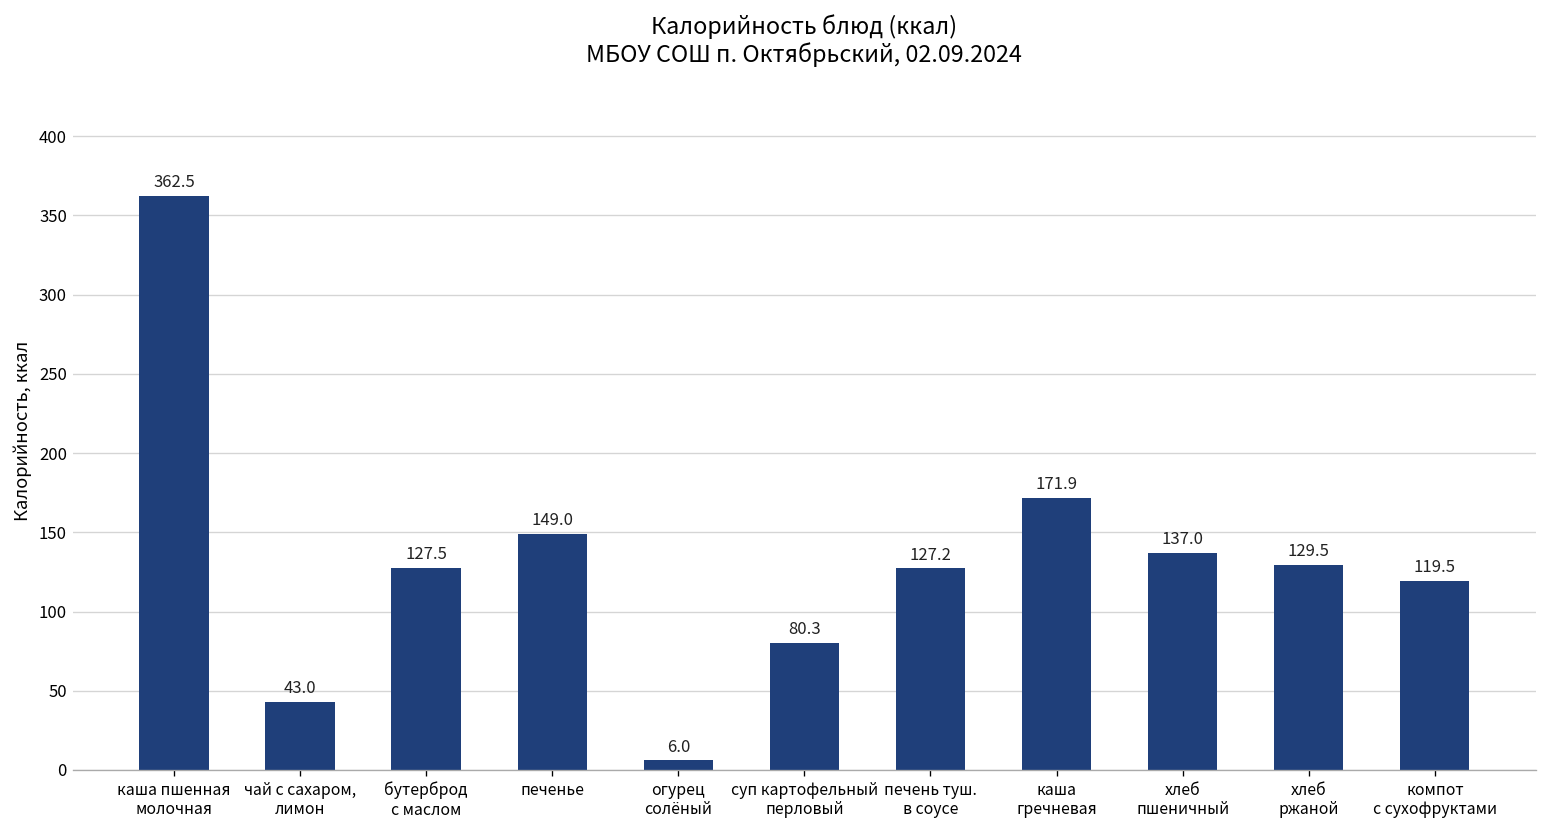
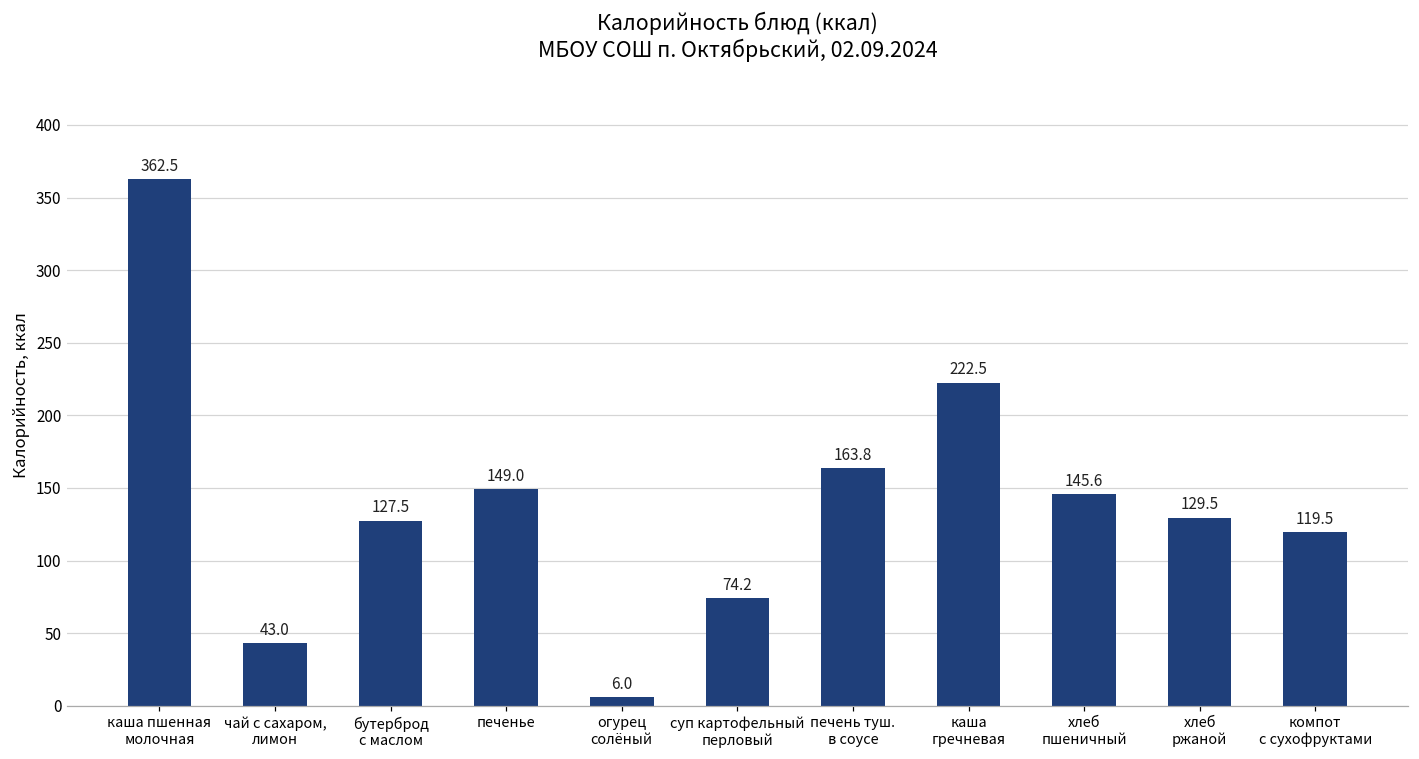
  {
    "каша пшенная молочная": 362.5,
    "чай с сахаром, лимон": 43.0,
    "бутерброд с маслом": 127.5,
    "печенье": 149.0,
    "огурец солёный": 6.0,
-   "суп картофельный перловый": 80.3,
-   "печень туш. в соусе": 127.2,
-   "каша гречневая": 171.9,
-   "хлеб пшеничный": 137.0,
+   "суп картофельный перловый": 74.2,
+   "печень туш. в соусе": 163.8,
+   "каша гречневая": 222.5,
+   "хлеб пшеничный": 145.6,
    "хлеб ржаной": 129.5,
    "компот с сухофруктами": 119.5
  }
